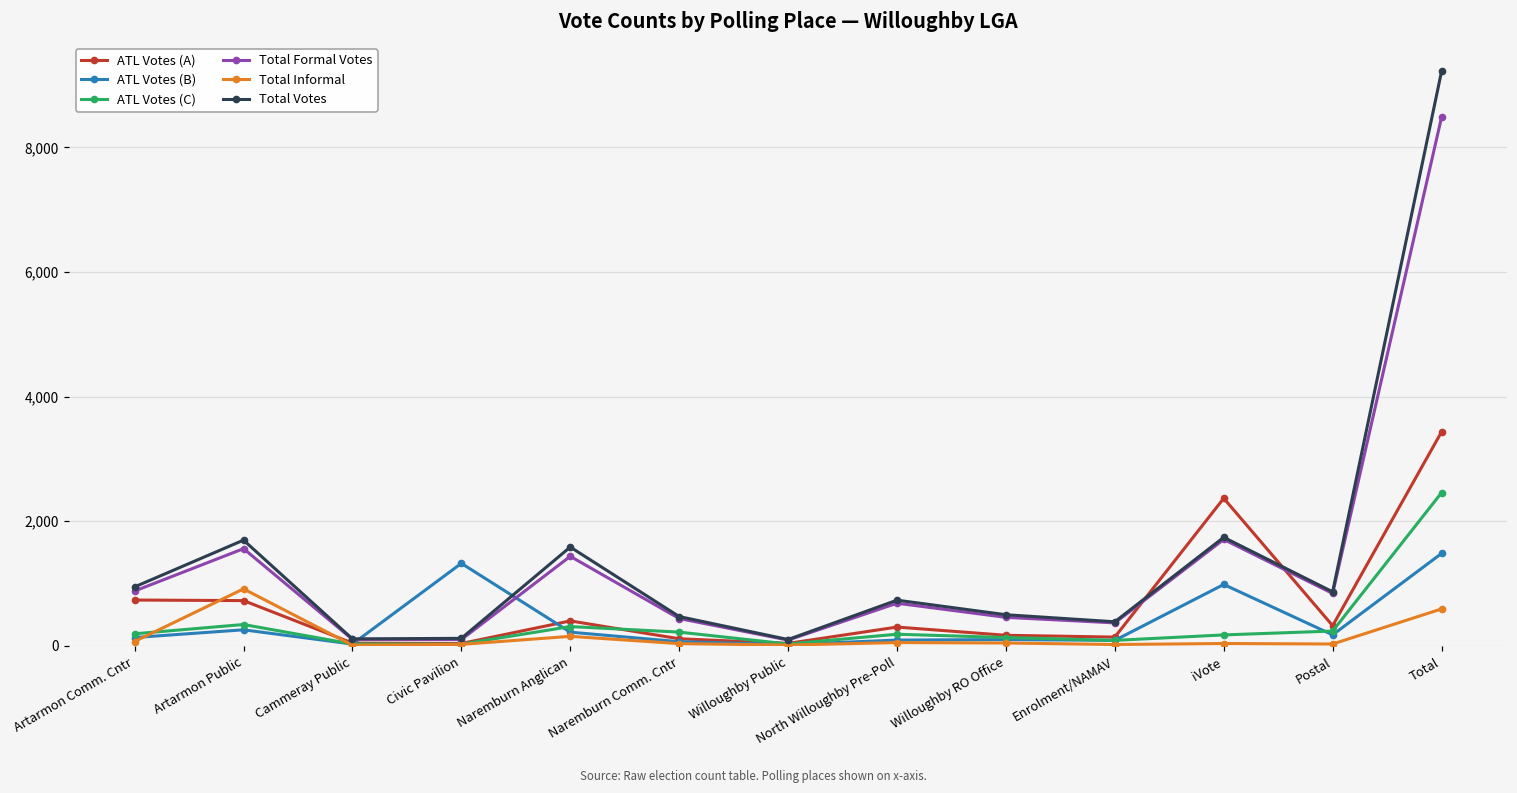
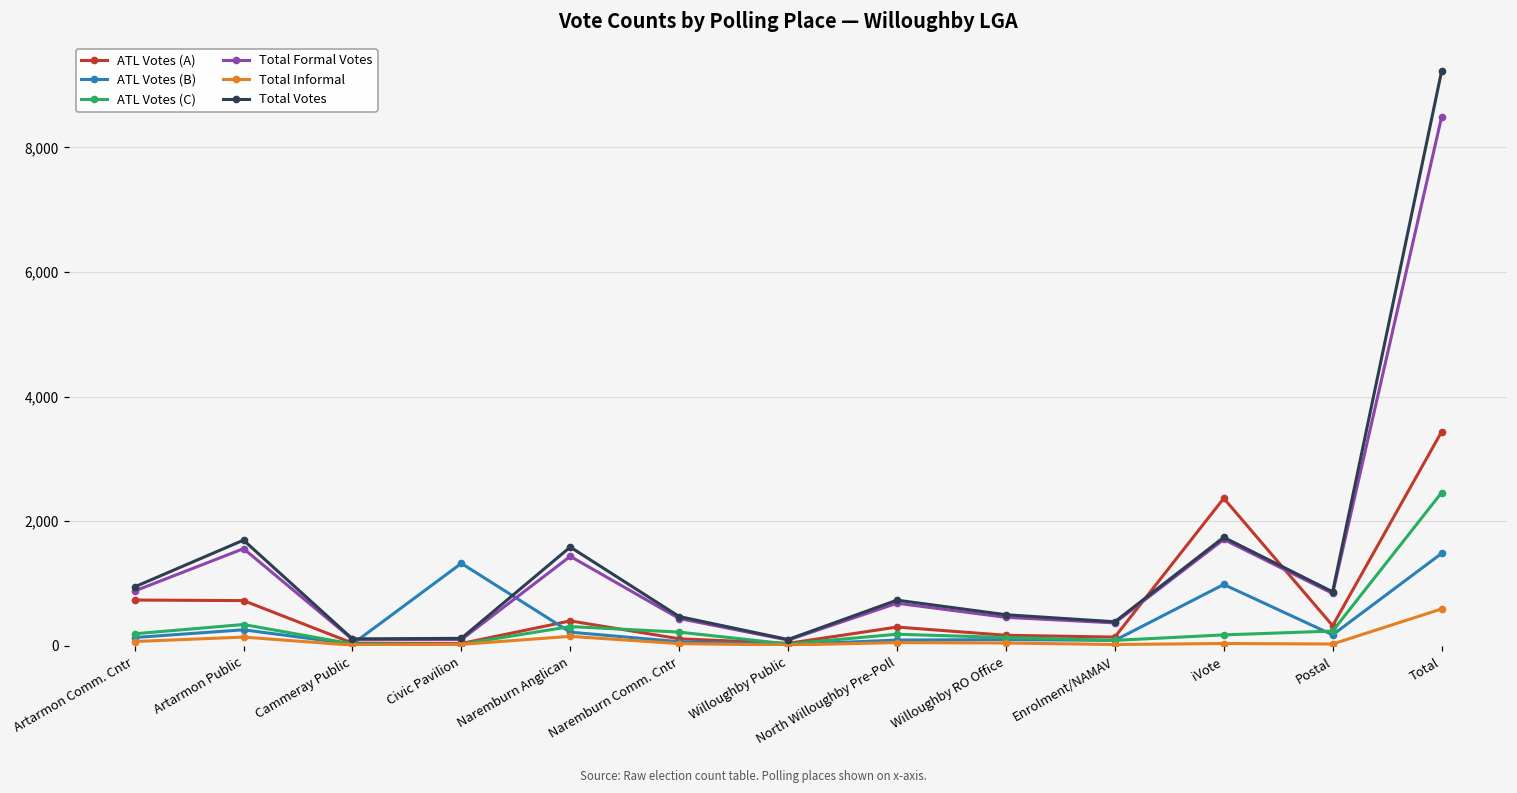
  {
    "ATL Votes (A)": {
      "Artarmon Comm. Cntr": "700",
      "Artarmon Public": "700",
      "Naremburn Anglican": "400",
      "Naremburn Comm. Cntr": "100",
      "North Willoughby Pre-Poll": "300",
      "Enrolment/NAMAV": "100",
      "iVote": "2,400",
      "Postal": "300",
      "Total": "3,400"
    },
    "ATL Votes (B)": {
      "Artarmon Comm. Cntr": "100",
      "Artarmon Public": "300",
      "Civic Pavilion": "1,300",
      "Naremburn Anglican": "200",
      "iVote": "1,000",
      "Postal": "200",
      "Total": "1,500"
    },
    "ATL Votes (C)": {
      "Artarmon Comm. Cntr": "200",
      "Artarmon Public": "300",
      "Naremburn Anglican": "300",
      "Naremburn Comm. Cntr": "200",
      "North Willoughby Pre-Poll": "200",
      "iVote": "200",
      "Postal": "200",
      "Total": "2,500"
    },
    "Total Formal Votes": {
      "Artarmon Comm. Cntr": "900",
      "Artarmon Public": "1,600",
      "Naremburn Anglican": "1,400",
      "North Willoughby Pre-Poll": "700",
      "Total": "8,500"
    },
    "Total Informal": {
      "Artarmon Comm. Cntr": "100",
-     "Artarmon Public": "900",
+     "Artarmon Public": "100",
      "Naremburn Anglican": "100",
      "Willoughby RO Office": "0",
      "Enrolment/NAMAV": "0",
      "iVote": "0",
      "Postal": "0",
      "Total": "600"
    },
    "Total Votes": {
      "Artarmon Comm. Cntr": "900",
      "Artarmon Public": "1,700",
      "Naremburn Anglican": "1,600",
      "North Willoughby Pre-Poll": "700",
      "Total": "9,200"
    }
  }
